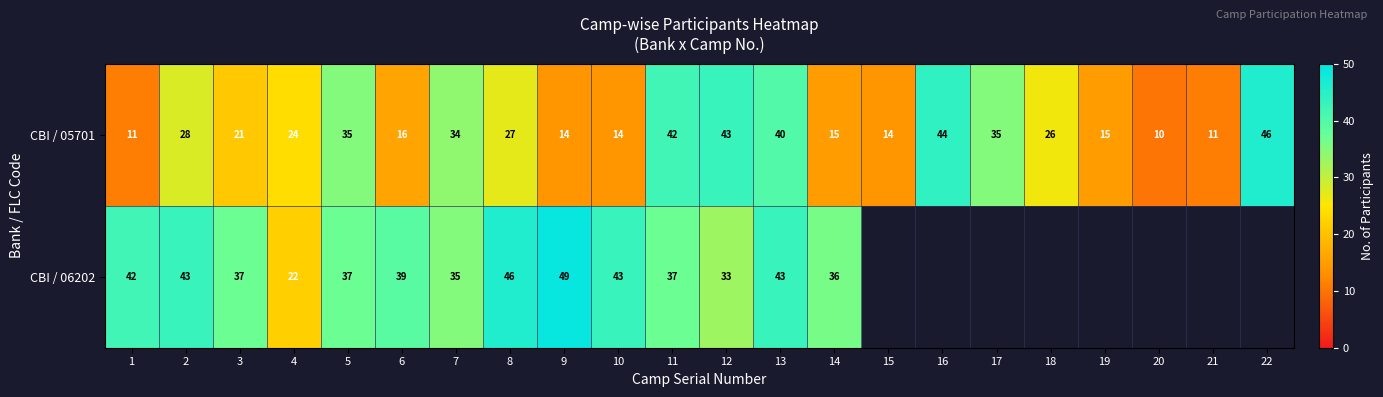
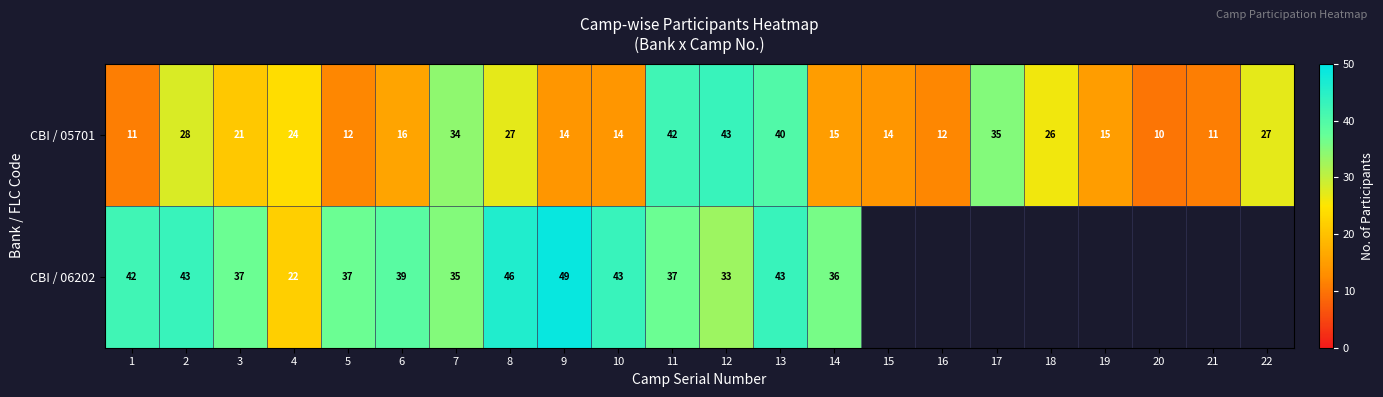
  {
    "CBI / 05701": {
      "1": 11,
      "2": 28,
      "3": 21,
      "4": 24,
-     "5": 35,
+     "5": 12,
      "6": 16,
      "7": 34,
      "8": 27,
      "9": 14,
      "10": 14,
      "11": 42,
      "12": 43,
      "13": 40,
      "14": 15,
      "15": 14,
-     "16": 44,
+     "16": 12,
      "17": 35,
      "18": 26,
      "19": 15,
      "20": 10,
      "21": 11,
-     "22": 46
+     "22": 27
    },
    "CBI / 06202": {
      "1": 42,
      "2": 43,
      "3": 37,
      "4": 22,
      "5": 37,
      "6": 39,
      "7": 35,
      "8": 46,
      "9": 49,
      "10": 43,
      "11": 37,
      "12": 33,
      "13": 43,
      "14": 36
    }
  }
